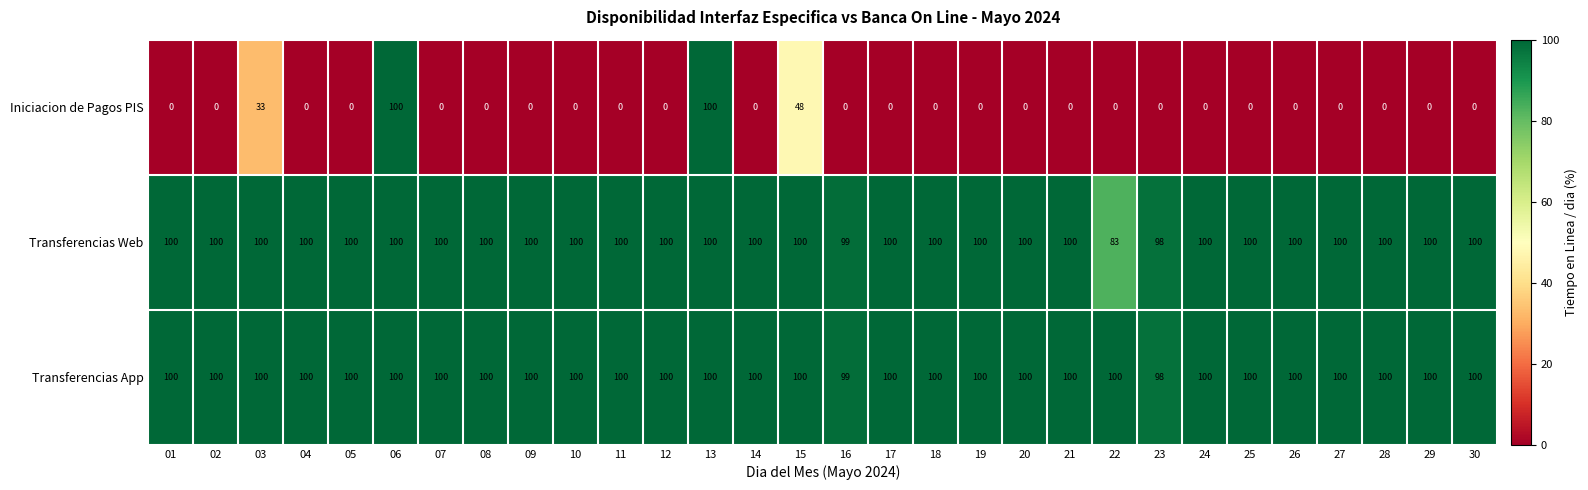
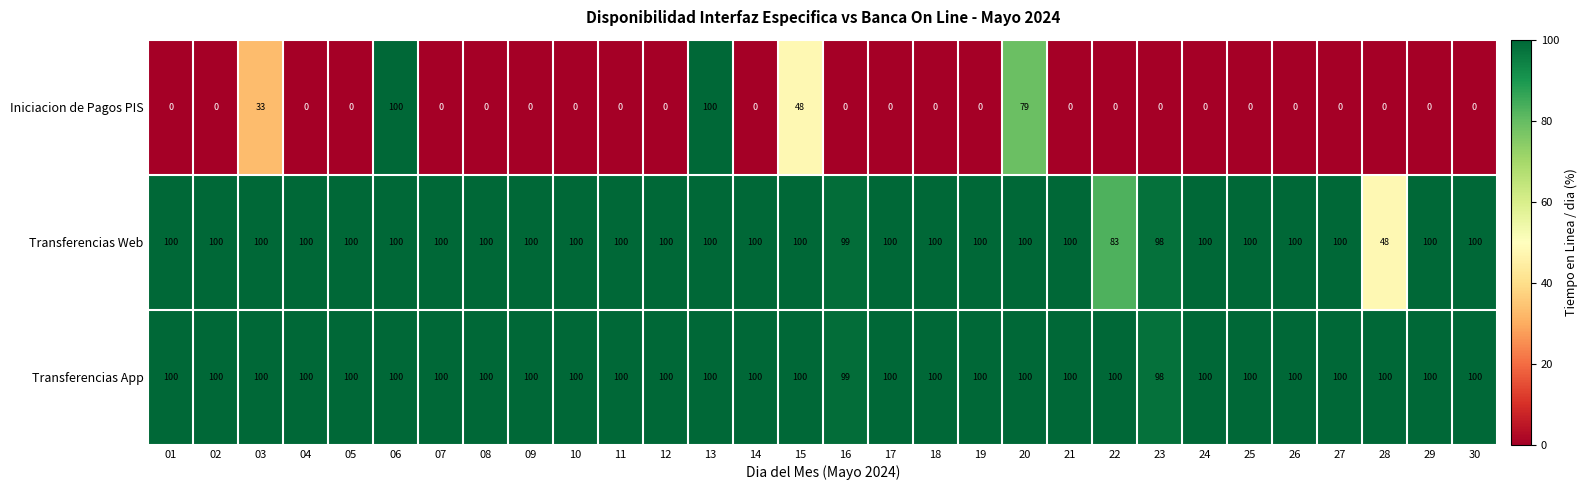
  {
    "Iniciacion de Pagos PIS": {
      "01": 0,
      "02": 0,
      "03": 33,
      "04": 0,
      "05": 0,
      "06": 100,
      "07": 0,
      "08": 0,
      "09": 0,
      "10": 0,
      "11": 0,
      "12": 0,
      "13": 100,
      "14": 0,
      "15": 48,
      "16": 0,
      "17": 0,
      "18": 0,
      "19": 0,
-     "20": 0,
+     "20": 79,
      "21": 0,
      "22": 0,
      "23": 0,
      "24": 0,
      "25": 0,
      "26": 0,
      "27": 0,
      "28": 0,
      "29": 0,
      "30": 0
    },
    "Transferencias Web": {
      "01": 100,
      "02": 100,
      "03": 100,
      "04": 100,
      "05": 100,
      "06": 100,
      "07": 100,
      "08": 100,
      "09": 100,
      "10": 100,
      "11": 100,
      "12": 100,
      "13": 100,
      "14": 100,
      "15": 100,
      "16": 99,
      "17": 100,
      "18": 100,
      "19": 100,
      "20": 100,
      "21": 100,
      "22": 83,
      "23": 98,
      "24": 100,
      "25": 100,
      "26": 100,
      "27": 100,
-     "28": 100,
+     "28": 48,
      "29": 100,
      "30": 100
    },
    "Transferencias App": {
      "01": 100,
      "02": 100,
      "03": 100,
      "04": 100,
      "05": 100,
      "06": 100,
      "07": 100,
      "08": 100,
      "09": 100,
      "10": 100,
      "11": 100,
      "12": 100,
      "13": 100,
      "14": 100,
      "15": 100,
      "16": 99,
      "17": 100,
      "18": 100,
      "19": 100,
      "20": 100,
      "21": 100,
      "22": 100,
      "23": 98,
      "24": 100,
      "25": 100,
      "26": 100,
      "27": 100,
      "28": 100,
      "29": 100,
      "30": 100
    }
  }
